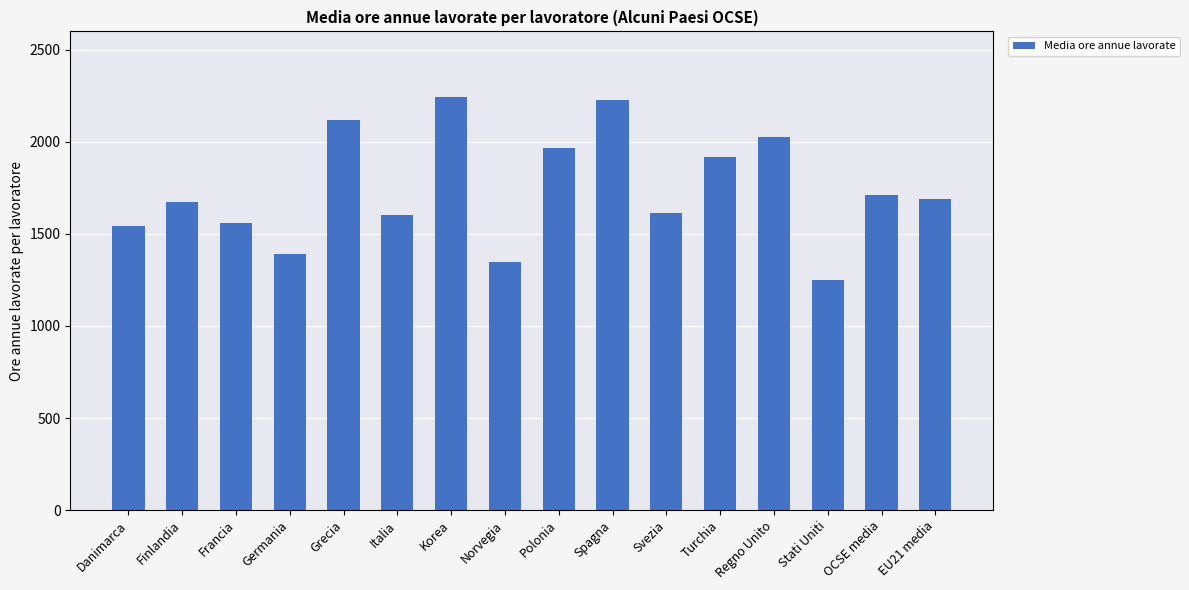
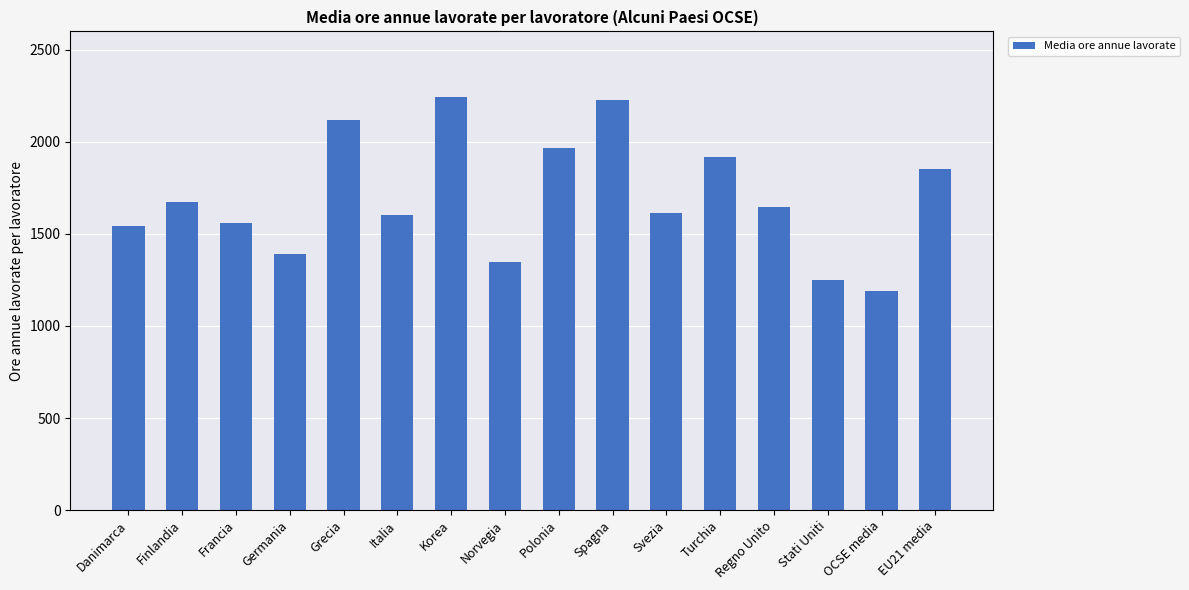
  {
    "Danimarca": 1540,
    "Finlandia": 1670,
    "Francia": 1560,
    "Germania": 1390,
    "Grecia": 2120,
    "Italia": 1610,
    "Korea": 2240,
    "Norvegia": 1350,
    "Polonia": 1970,
    "Spagna": 2230,
    "Svezia": 1610,
    "Turchia": 1920,
-   "Regno Unito": 2030,
+   "Regno Unito": 1650,
    "Stati Uniti": 1250,
-   "OCSE media": 1710,
-   "EU21 media": 1690
+   "OCSE media": 1190,
+   "EU21 media": 1850
  }
